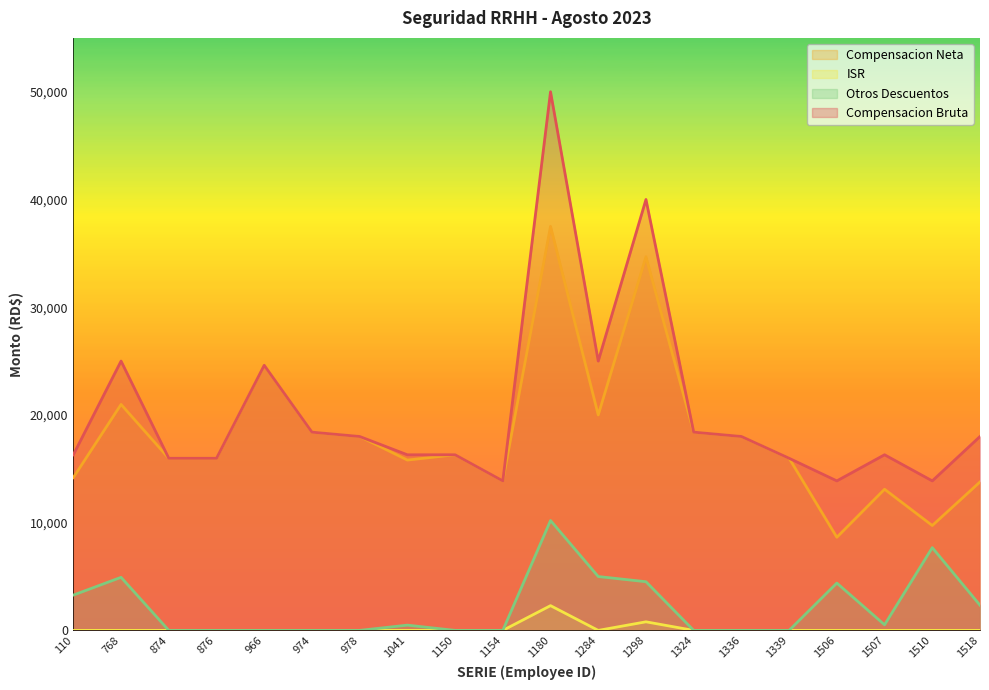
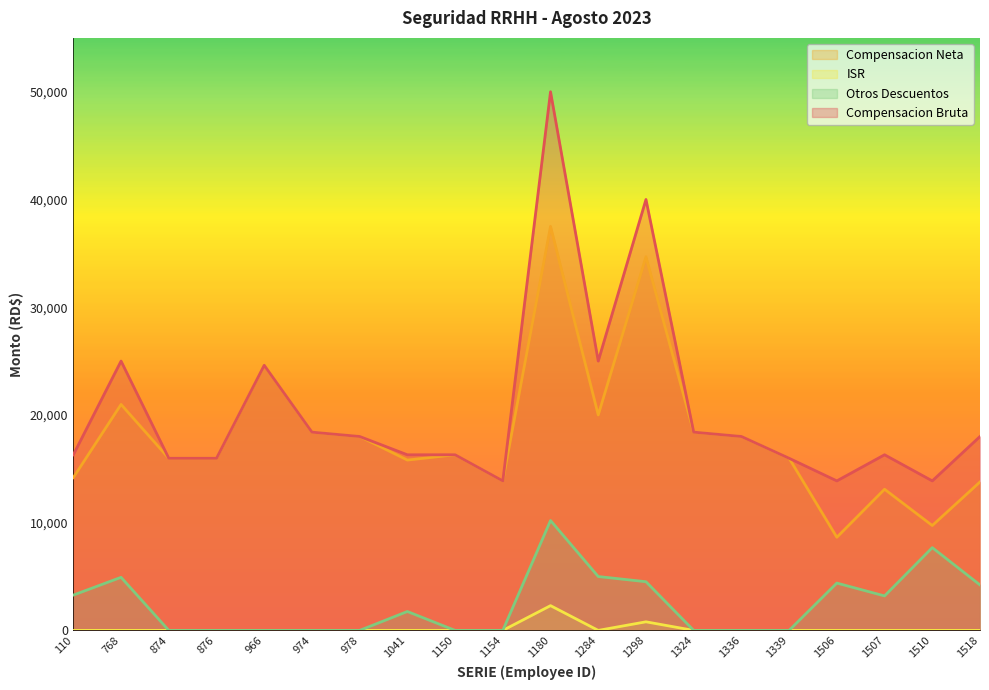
  {
    "Otros Descuentos": {
      "110": "3,300",
      "768": "4,900",
-     "1041": "500",
+     "1041": "1,800",
      "1180": "10,200",
      "1284": "5,000",
      "1298": "4,500",
      "1506": "4,400",
-     "1507": "500",
+     "1507": "3,200",
      "1510": "7,700",
-     "1518": "2,300"
+     "1518": "4,200"
    }
  }
